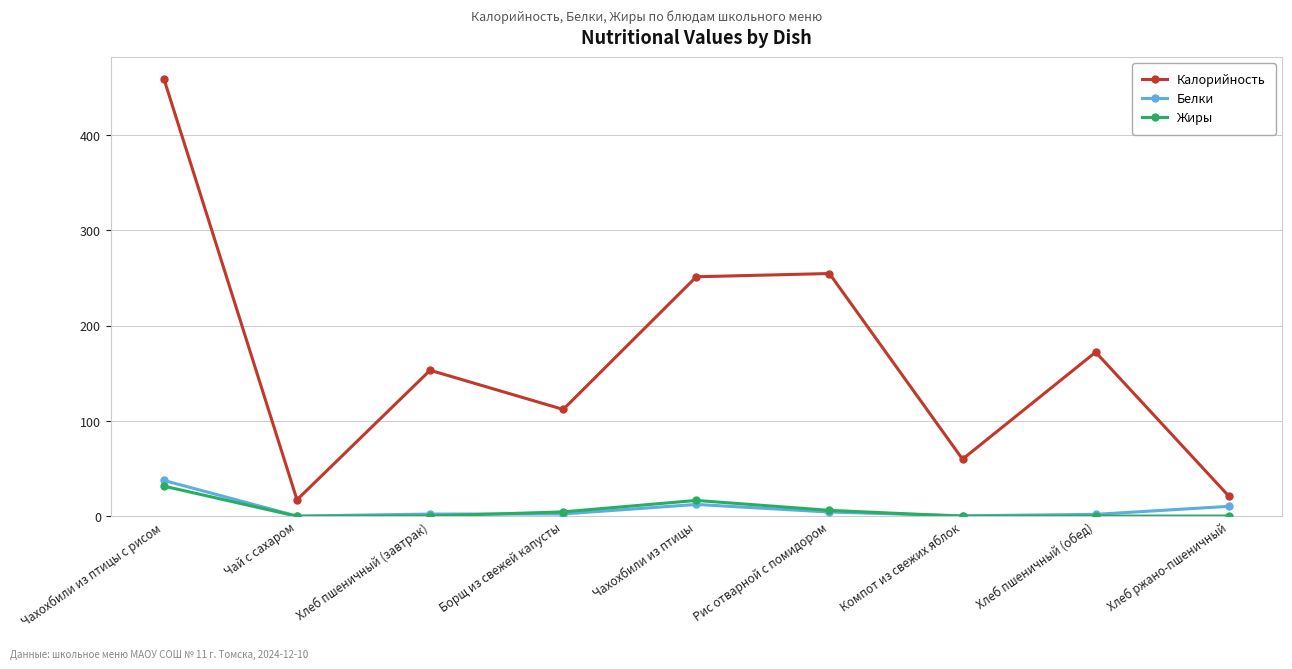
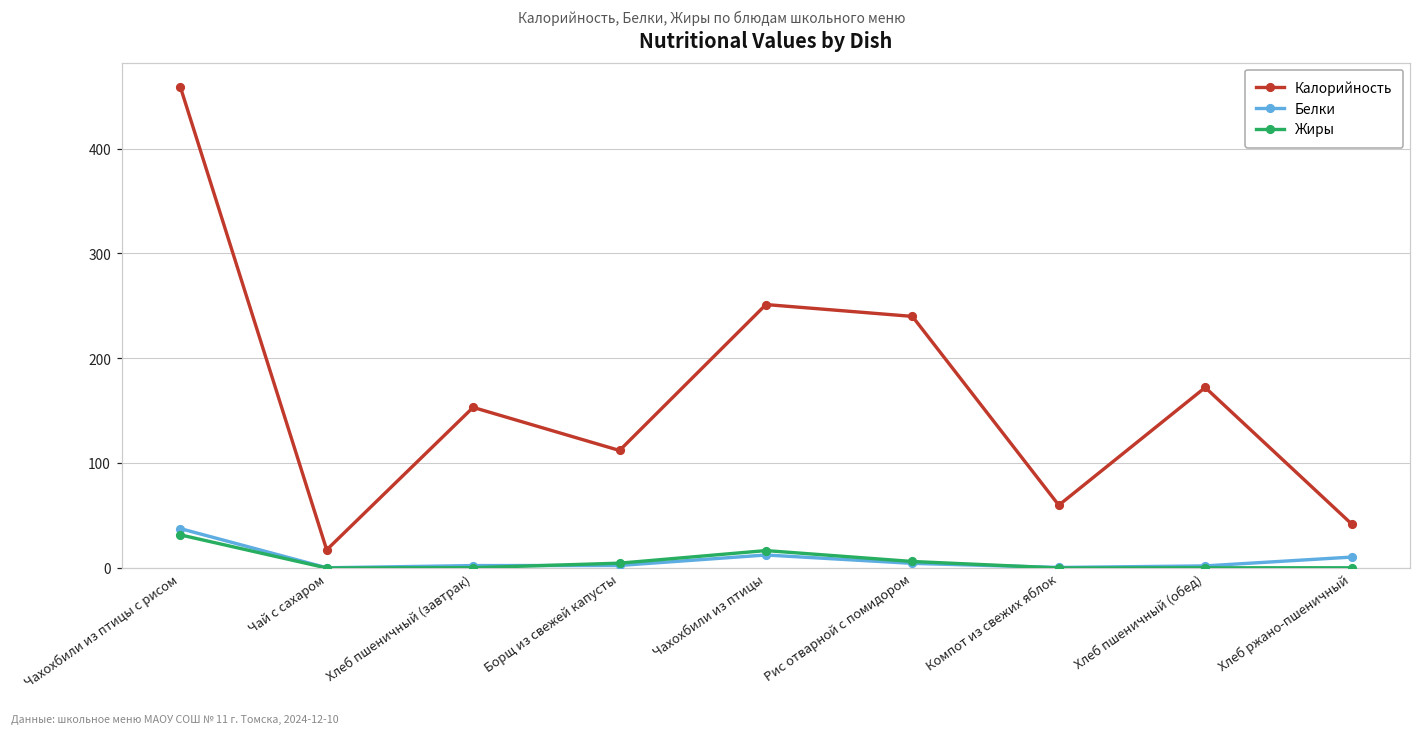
  {
    "Калорийность": {
      "Чахохбили из птицы с рисом": 460,
      "Чай с сахаром": 20,
      "Хлеб пшеничный (завтрак)": 150,
      "Борщ из свежей капусты": 110,
      "Чахохбили из птицы": 250,
-     "Рис отварной с помидором": 250,
+     "Рис отварной с помидором": 240,
      "Компот из свежих яблок": 60,
      "Хлеб пшеничный (обед)": 170,
-     "Хлеб ржано-пшеничный": 20
+     "Хлеб ржано-пшеничный": 40
    },
    "Белки": {
      "Чахохбили из птицы с рисом": 40,
      "Чахохбили из птицы": 10,
      "Хлеб ржано-пшеничный": 10
    },
    "Жиры": {
      "Чахохбили из птицы с рисом": 30,
      "Чахохбили из птицы": 20,
      "Хлеб ржано-пшеничный": 0
    }
  }
